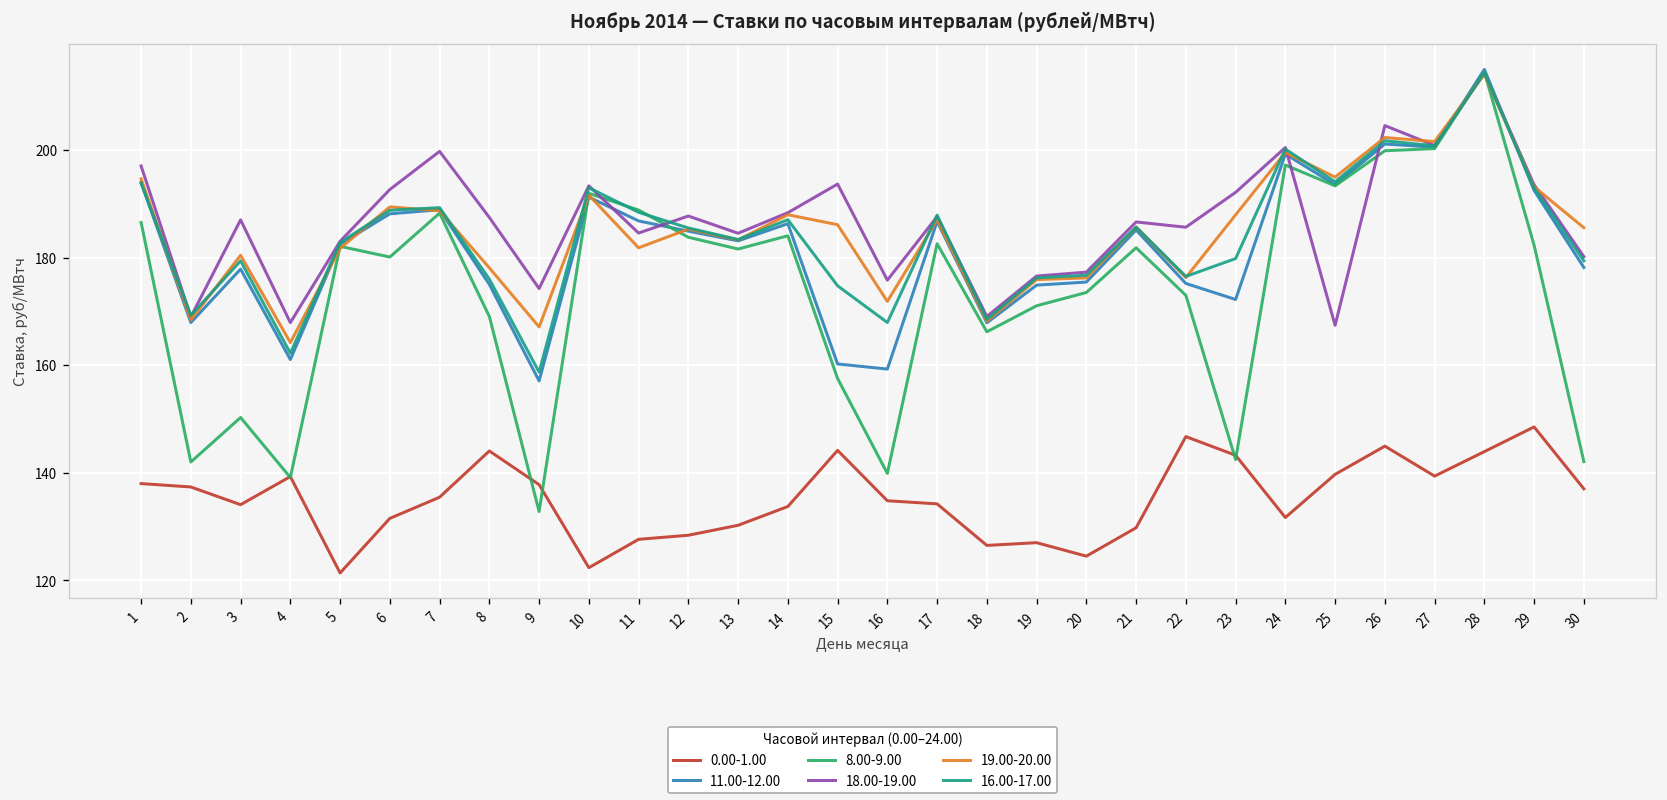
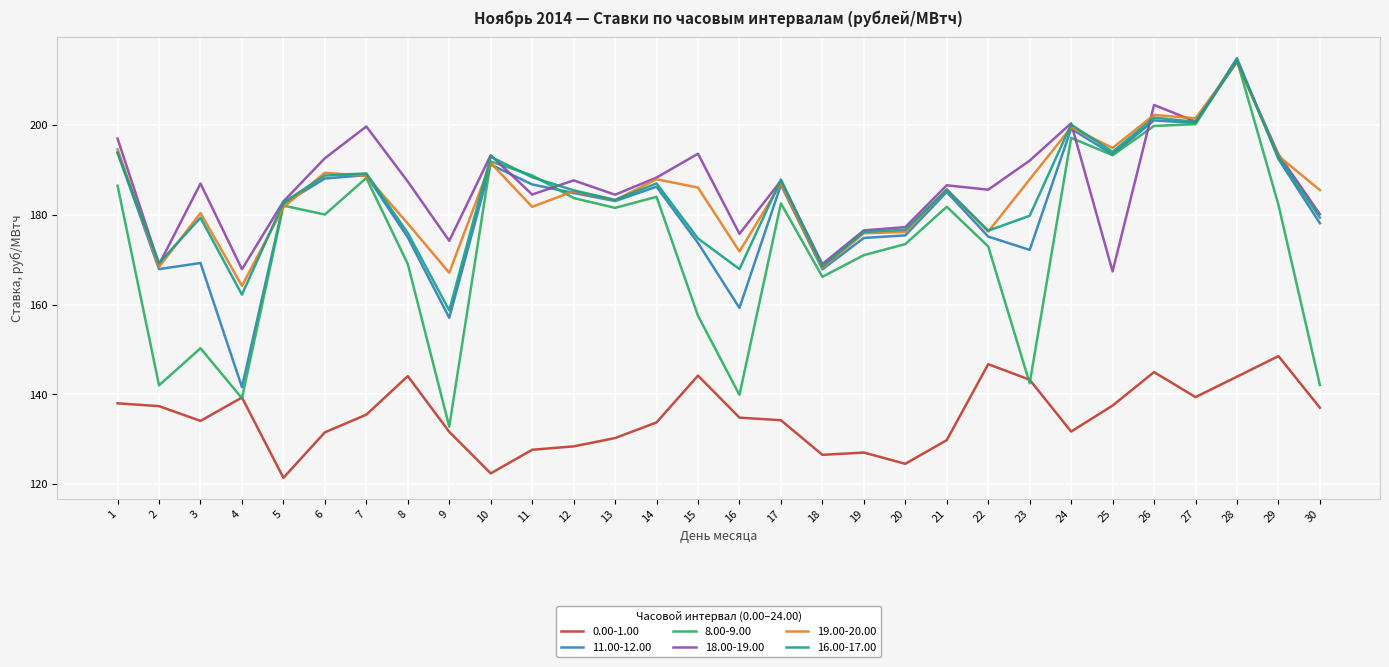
  {
    "0.00-1.00": {
      "1": 138,
      "2": 137,
      "3": 134,
      "5": 121,
      "6": 132,
      "7": 135,
      "8": 144,
-     "9": 138,
+     "9": 132,
      "10": 122,
      "11": 128,
      "12": 128,
      "13": 130,
      "14": 134,
      "15": 144,
      "16": 135,
      "17": 134,
      "18": 127,
      "19": 127,
      "20": 125,
      "21": 130,
      "22": 147,
      "23": 143,
      "24": 132,
-     "25": 140,
+     "25": 137,
      "26": 145,
      "27": 139,
      "28": 144,
      "29": 149,
      "30": 137
    },
    "11.00-12.00": {
-     "3": 178,
-     "4": 161,
+     "3": 169,
+     "4": 142,
      "6": 188,
      "8": 175,
      "9": 157,
      "11": 187,
      "14": 186,
-     "15": 160,
+     "15": 174,
      "16": 159,
      "19": 175,
      "20": 175,
      "22": 175,
      "23": 172,
      "26": 201,
      "30": 178
    },
    "18.00-19.00": {
      "1": 197,
      "3": 187,
      "4": 168,
      "6": 193,
      "7": 200,
      "8": 187,
      "9": 174,
      "11": 185,
      "12": 188,
      "13": 185,
      "15": 194,
      "16": 176,
      "20": 177,
      "21": 187,
      "22": 186,
      "23": 192,
      "25": 167,
      "26": 205,
      "30": 180
    },
    "19.00-20.00": {
      "1": 195,
      "3": 180,
      "4": 164,
      "6": 189,
      "8": 178,
      "9": 167,
      "11": 182,
      "15": 186,
      "16": 172,
      "23": 188,
      "25": 195,
      "26": 202,
      "27": 202,
      "30": 186
    }
  }
